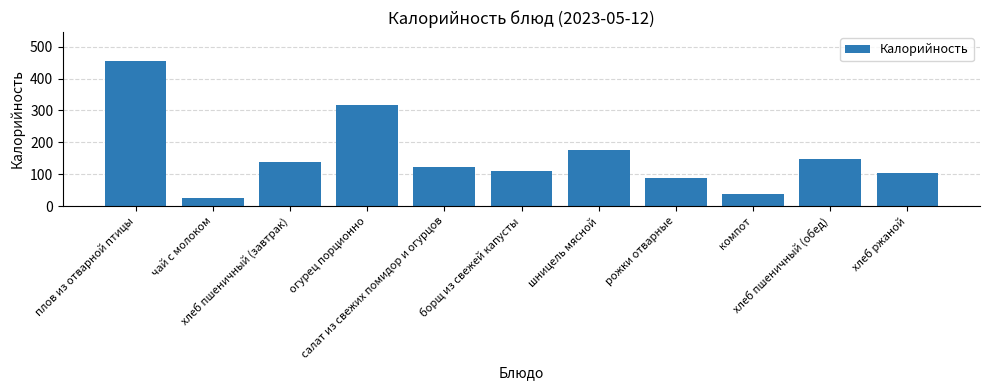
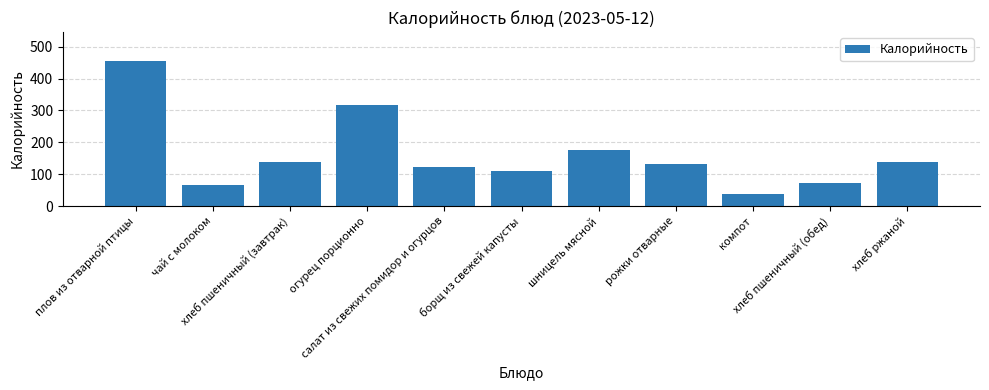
  {
    "плов из отварной птицы": 460,
-   "чай с молоком": 20,
+   "чай с молоком": 70,
    "хлеб пшеничный (завтрак)": 140,
    "огурец порционно": 320,
    "салат из свежих помидор и огурцов": 120,
    "борщ из свежей капусты": 110,
    "шницель мясной": 180,
-   "рожки отварные": 90,
+   "рожки отварные": 130,
    "компот": 40,
-   "хлеб пшеничный (обед)": 150,
-   "хлеб ржаной": 100
+   "хлеб пшеничный (обед)": 70,
+   "хлеб ржаной": 140
  }
